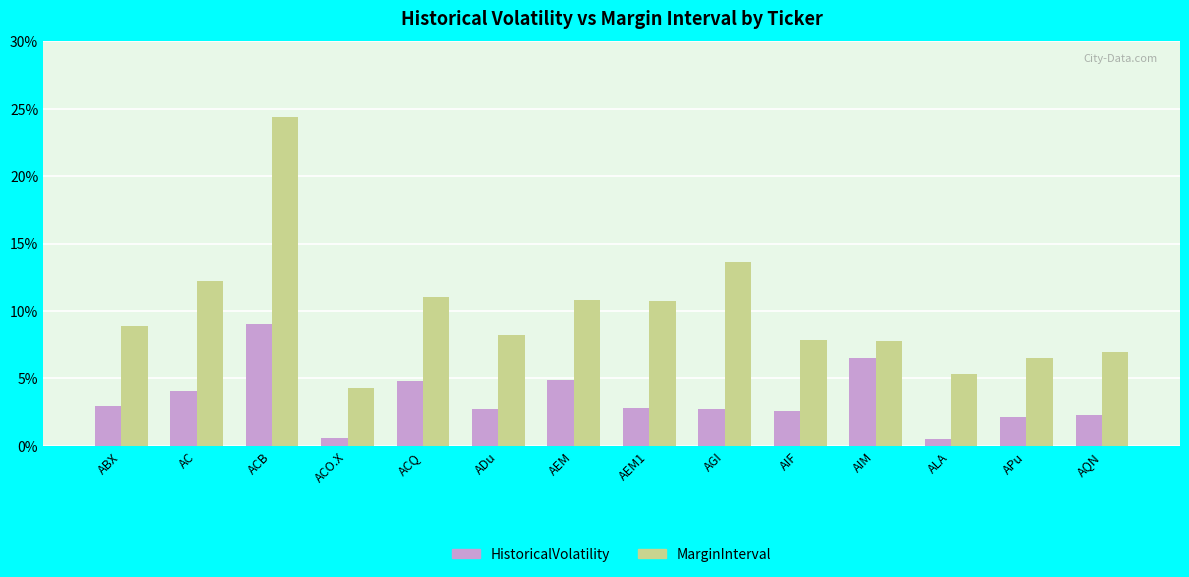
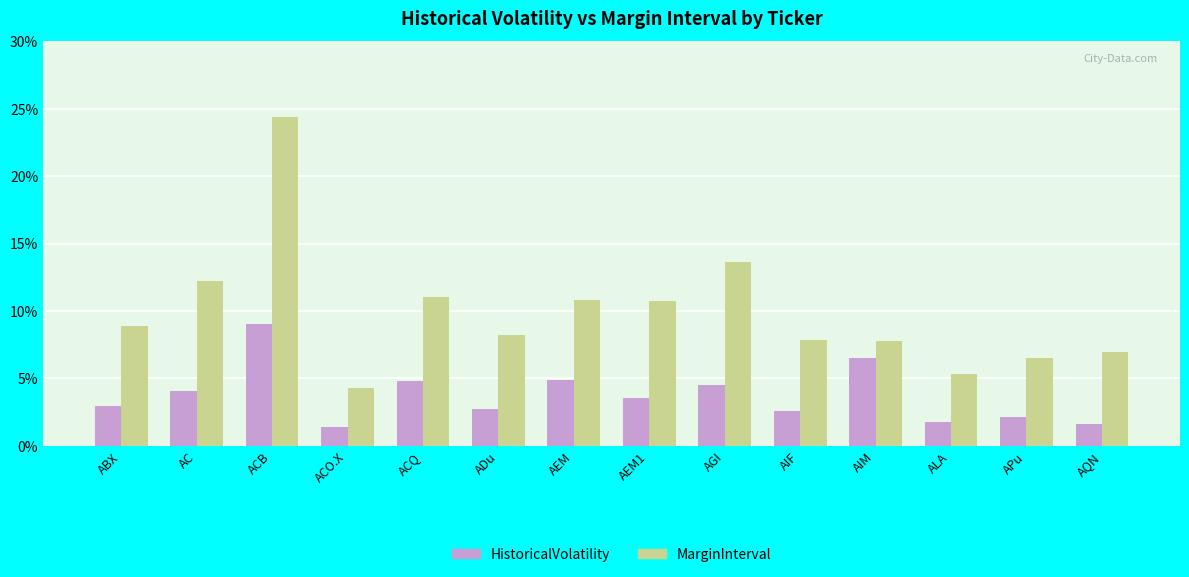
  {
    "HistoricalVolatility": {
      "ABX": "3.0%",
      "AC": "4.1%",
      "ACB": "9.0%",
-     "ACO.X": "0.6%",
+     "ACO.X": "1.4%",
      "ACQ": "4.8%",
      "ADu": "2.7%",
      "AEM": "4.9%",
-     "AEM1": "2.8%",
-     "AGI": "2.7%",
+     "AEM1": "3.6%",
+     "AGI": "4.6%",
      "AIF": "2.6%",
      "AIM": "6.5%",
-     "ALA": "0.5%",
+     "ALA": "1.8%",
      "APu": "2.2%",
-     "AQN": "2.3%"
+     "AQN": "1.7%"
    },
    "MarginInterval": {
      "ABX": "8.9%",
      "AC": "12.2%",
      "ACB": "24.4%",
      "ACO.X": "4.3%",
      "ACQ": "11.1%",
      "ADu": "8.2%",
      "AEM": "10.8%",
      "AEM1": "10.7%",
      "AGI": "13.7%",
      "AIF": "7.8%",
      "AIM": "7.8%",
      "ALA": "5.3%",
      "APu": "6.5%",
      "AQN": "6.9%"
    }
  }
